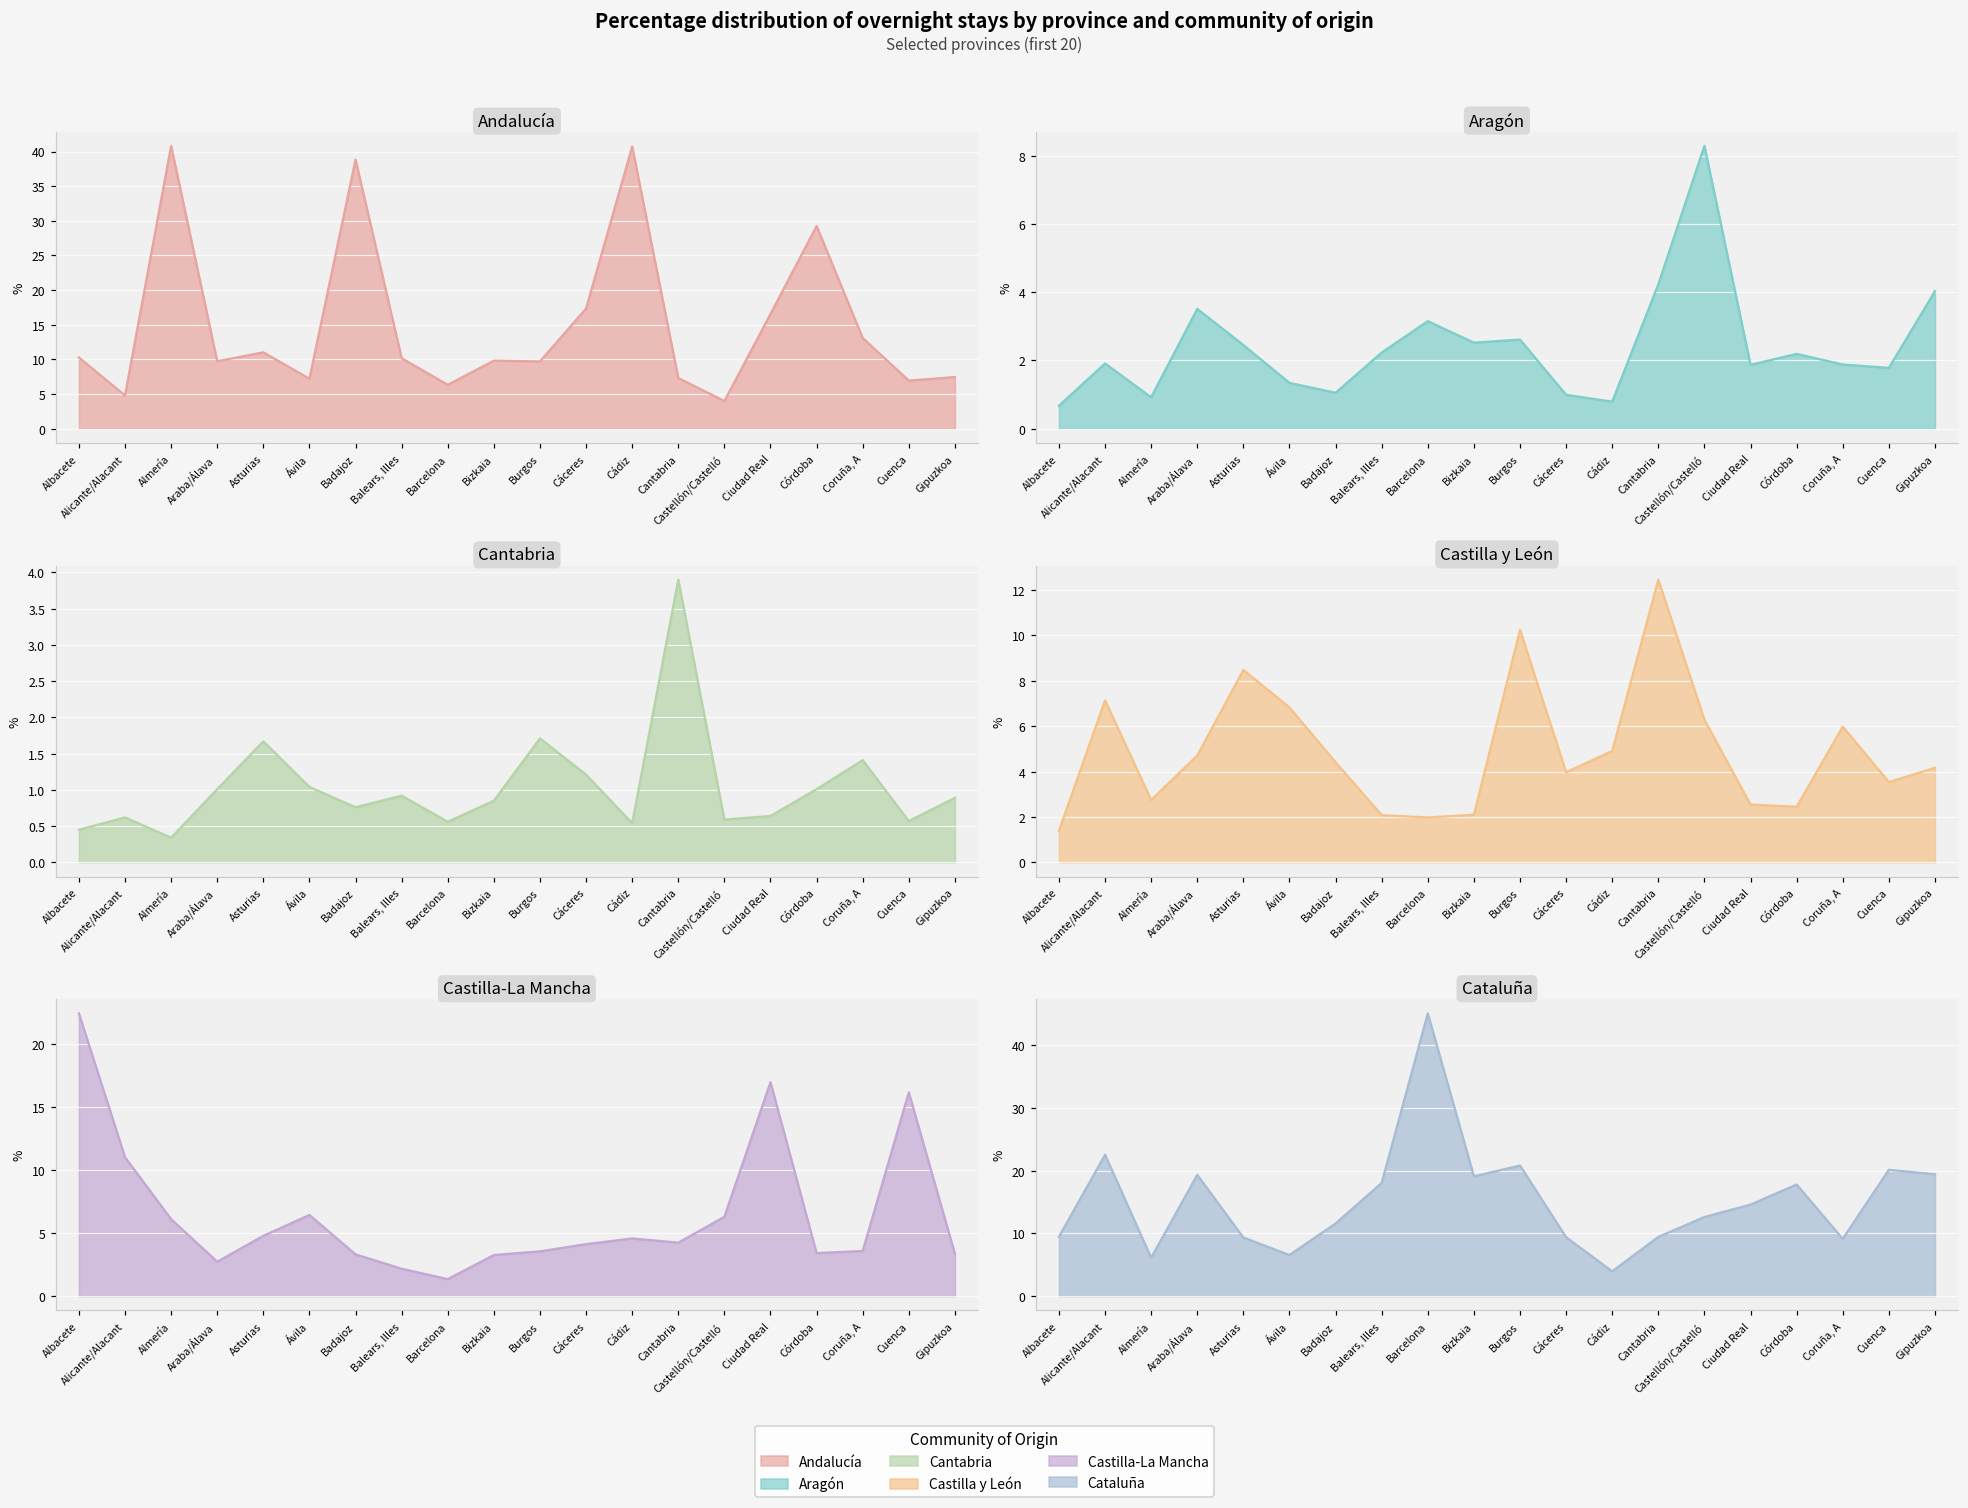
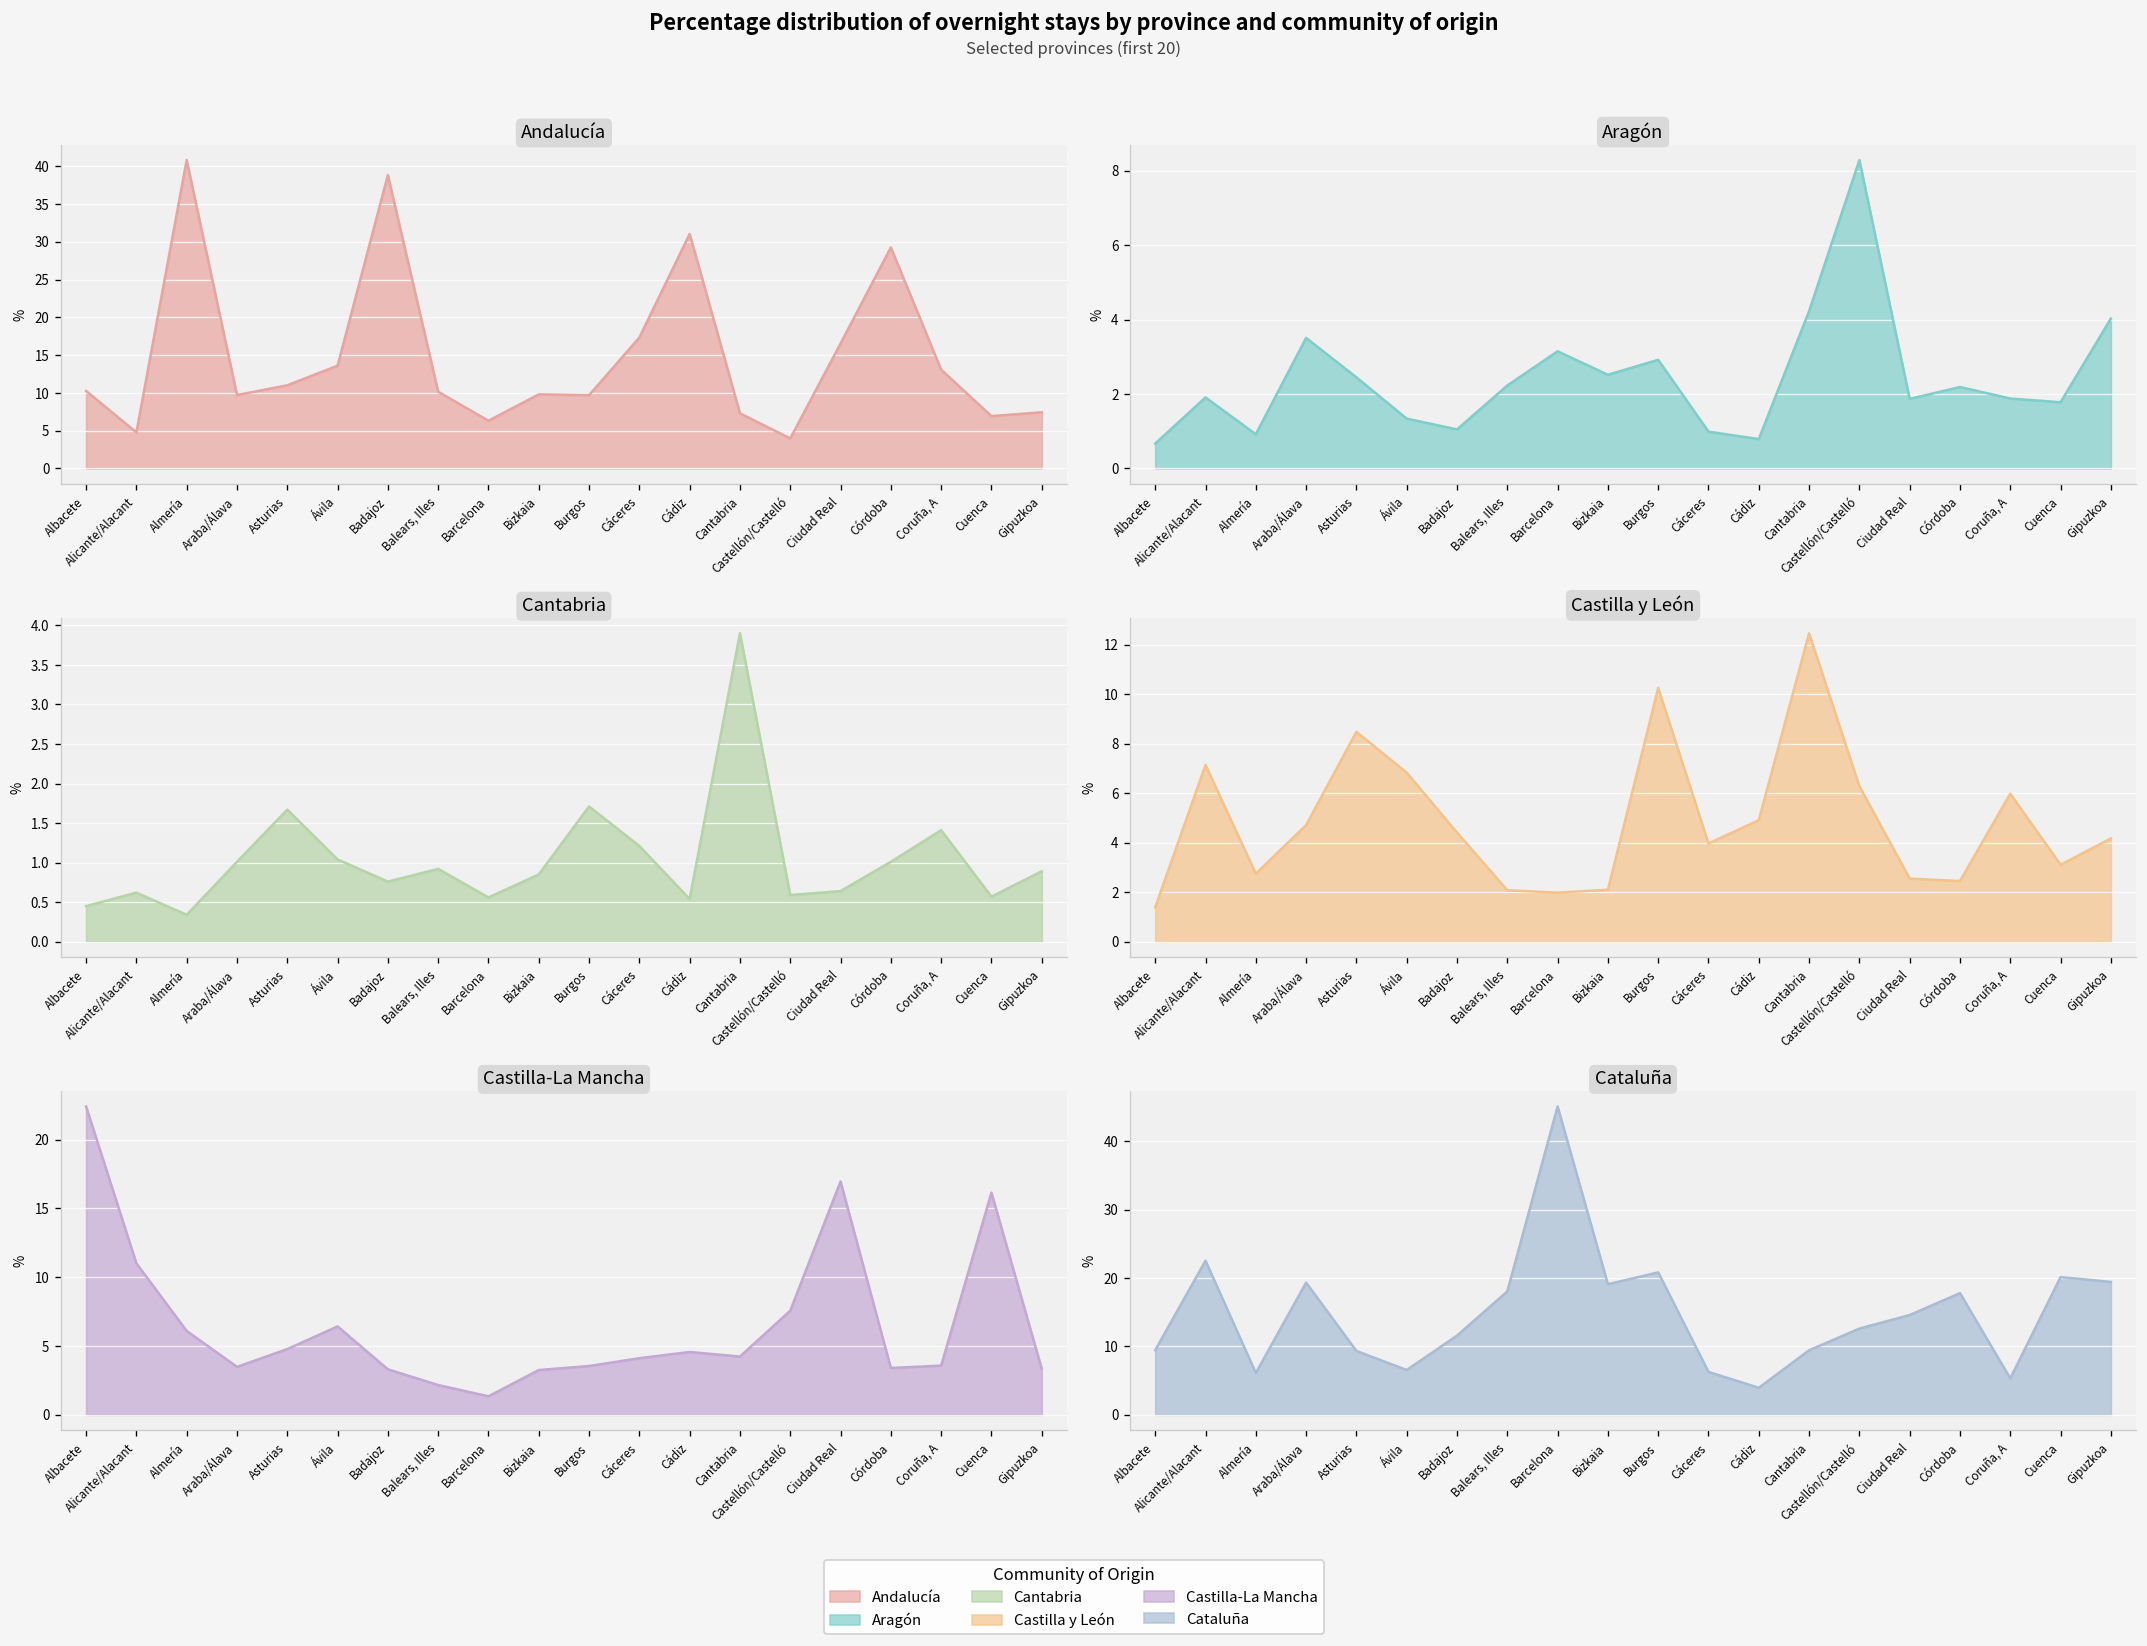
  {
    "Andalucía": {
      "Albacete": 10,
      "Alicante/Alacant": 5,
      "Almería": 41,
      "Araba/Álava": 10,
      "Asturias": 11,
-     "Ávila": 7,
+     "Ávila": 14,
      "Badajoz": 39,
      "Balears, Illes": 10,
      "Barcelona": 6,
      "Bizkaia": 10,
      "Burgos": 10,
      "Cáceres": 17,
-     "Cádiz": 41,
+     "Cádiz": 31,
      "Cantabria": 7,
      "Castellón/Castelló": 4,
      "Ciudad Real": 17,
      "Córdoba": 29,
      "Coruña, A": 13,
      "Cuenca": 7,
      "Gipuzkoa": 7
    },
    "Aragón": {
      "Albacete": 0.7,
      "Alicante/Alacant": 1.9,
      "Almería": 0.9,
      "Araba/Álava": 3.5,
      "Asturias": 2.5,
      "Ávila": 1.3,
      "Badajoz": 1.1,
      "Balears, Illes": 2.2,
      "Barcelona": 3.2,
      "Bizkaia": 2.5,
-     "Burgos": 2.6,
+     "Burgos": 2.9,
      "Cáceres": 1.0,
      "Cádiz": 0.8,
      "Cantabria": 4.2,
      "Castellón/Castelló": 8.3,
      "Ciudad Real": 1.9,
      "Córdoba": 2.2,
      "Coruña, A": 1.9,
      "Cuenca": 1.8,
      "Gipuzkoa": 4.0
    },
    "Cantabria": {
      "Albacete": 0.5,
      "Alicante/Alacant": 0.6,
      "Almería": 0.3,
      "Araba/Álava": 1.0,
      "Asturias": 1.7,
      "Ávila": 1.0,
      "Badajoz": 0.8,
      "Balears, Illes": 0.9,
      "Barcelona": 0.6,
      "Bizkaia": 0.9,
      "Burgos": 1.7,
      "Cáceres": 1.2,
      "Cádiz": 0.5,
      "Cantabria": 3.9,
      "Castellón/Castelló": 0.6,
      "Ciudad Real": 0.6,
      "Córdoba": 1.0,
      "Coruña, A": 1.4,
      "Cuenca": 0.6,
      "Gipuzkoa": 0.9
    },
    "Castilla y León": {
      "Albacete": 1.4,
      "Alicante/Alacant": 7.1,
      "Almería": 2.8,
      "Araba/Álava": 4.7,
      "Asturias": 8.5,
      "Ávila": 6.8,
      "Badajoz": 4.4,
      "Balears, Illes": 2.1,
      "Barcelona": 2.0,
      "Bizkaia": 2.1,
      "Burgos": 10.3,
      "Cáceres": 4.0,
      "Cádiz": 4.9,
      "Cantabria": 12.5,
      "Castellón/Castelló": 6.3,
      "Ciudad Real": 2.6,
      "Córdoba": 2.5,
      "Coruña, A": 6.0,
-     "Cuenca": 3.5,
+     "Cuenca": 3.1,
      "Gipuzkoa": 4.2
    },
    "Castilla-La Mancha": {
      "Albacete": 22.4,
      "Alicante/Alacant": 11.0,
      "Almería": 6.1,
-     "Araba/Álava": 2.7,
+     "Araba/Álava": 3.5,
      "Asturias": 4.8,
      "Ávila": 6.4,
      "Badajoz": 3.3,
      "Balears, Illes": 2.2,
      "Barcelona": 1.4,
      "Bizkaia": 3.3,
      "Burgos": 3.6,
      "Cáceres": 4.1,
      "Cádiz": 4.6,
      "Cantabria": 4.2,
-     "Castellón/Castelló": 6.3,
+     "Castellón/Castelló": 7.6,
      "Ciudad Real": 17.0,
      "Córdoba": 3.4,
      "Coruña, A": 3.6,
      "Cuenca": 16.2,
      "Gipuzkoa": 3.4
    },
    "Cataluña": {
      "Albacete": 9,
      "Alicante/Alacant": 23,
      "Almería": 6,
      "Araba/Álava": 19,
      "Asturias": 9,
      "Ávila": 7,
      "Badajoz": 12,
      "Balears, Illes": 18,
      "Barcelona": 45,
      "Bizkaia": 19,
      "Burgos": 21,
-     "Cáceres": 9,
+     "Cáceres": 6,
      "Cádiz": 4,
      "Cantabria": 9,
      "Castellón/Castelló": 13,
      "Ciudad Real": 15,
      "Córdoba": 18,
-     "Coruña, A": 9,
+     "Coruña, A": 5,
      "Cuenca": 20,
      "Gipuzkoa": 19
    }
  }
